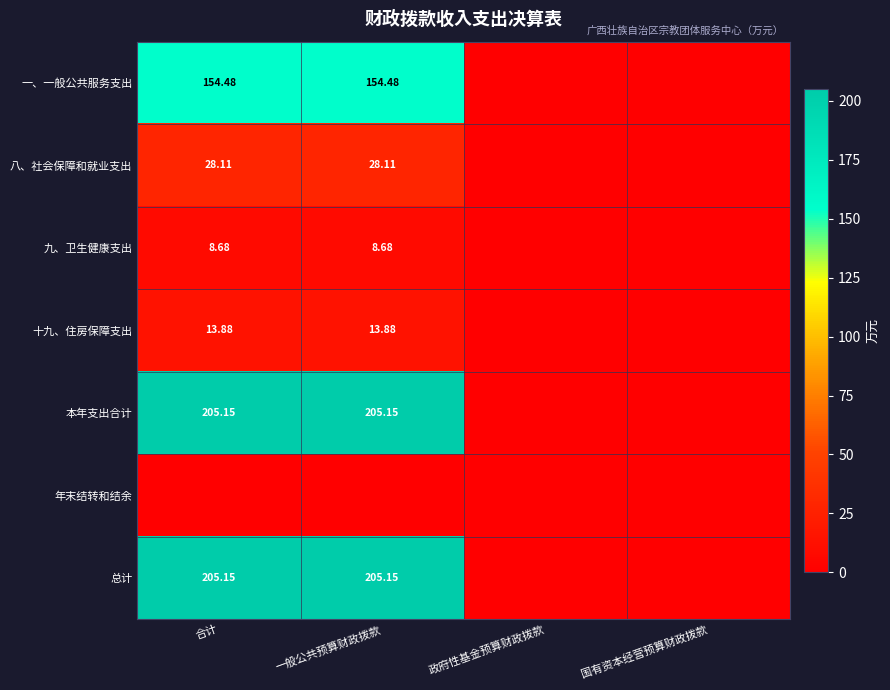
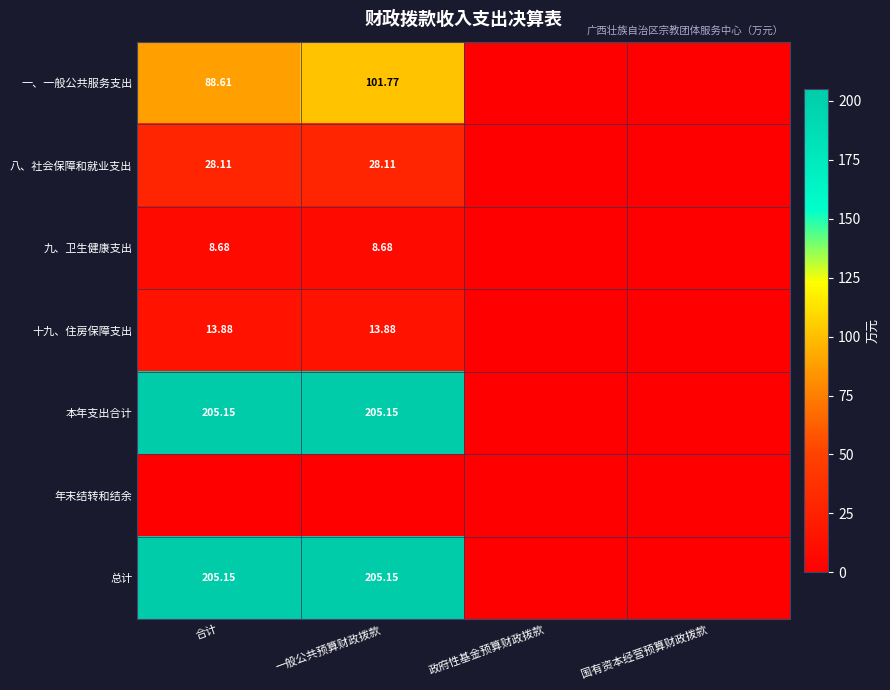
  {
    "一、一般公共服务支出": {
-     "合计": 154.48,
-     "一般公共预算财政拨款": 154.48
+     "合计": 88.61,
+     "一般公共预算财政拨款": 101.77
    },
    "八、社会保障和就业支出": {
      "合计": 28.11,
      "一般公共预算财政拨款": 28.11
    },
    "九、卫生健康支出": {
      "合计": 8.68,
      "一般公共预算财政拨款": 8.68
    },
    "十九、住房保障支出": {
      "合计": 13.88,
      "一般公共预算财政拨款": 13.88
    },
    "本年支出合计": {
      "合计": 205.15,
      "一般公共预算财政拨款": 205.15
    },
    "总计": {
      "合计": 205.15,
      "一般公共预算财政拨款": 205.15
    }
  }
